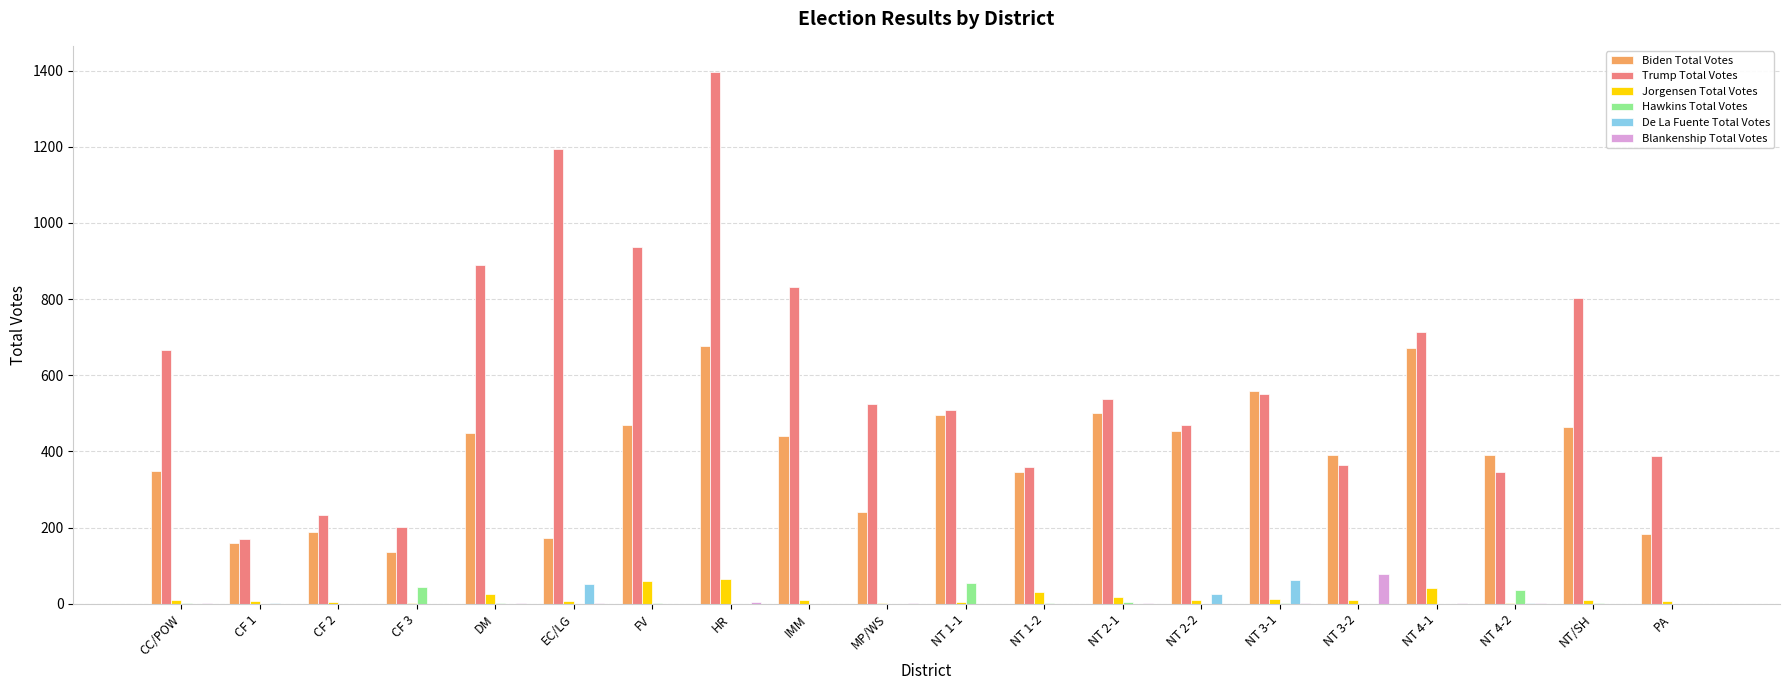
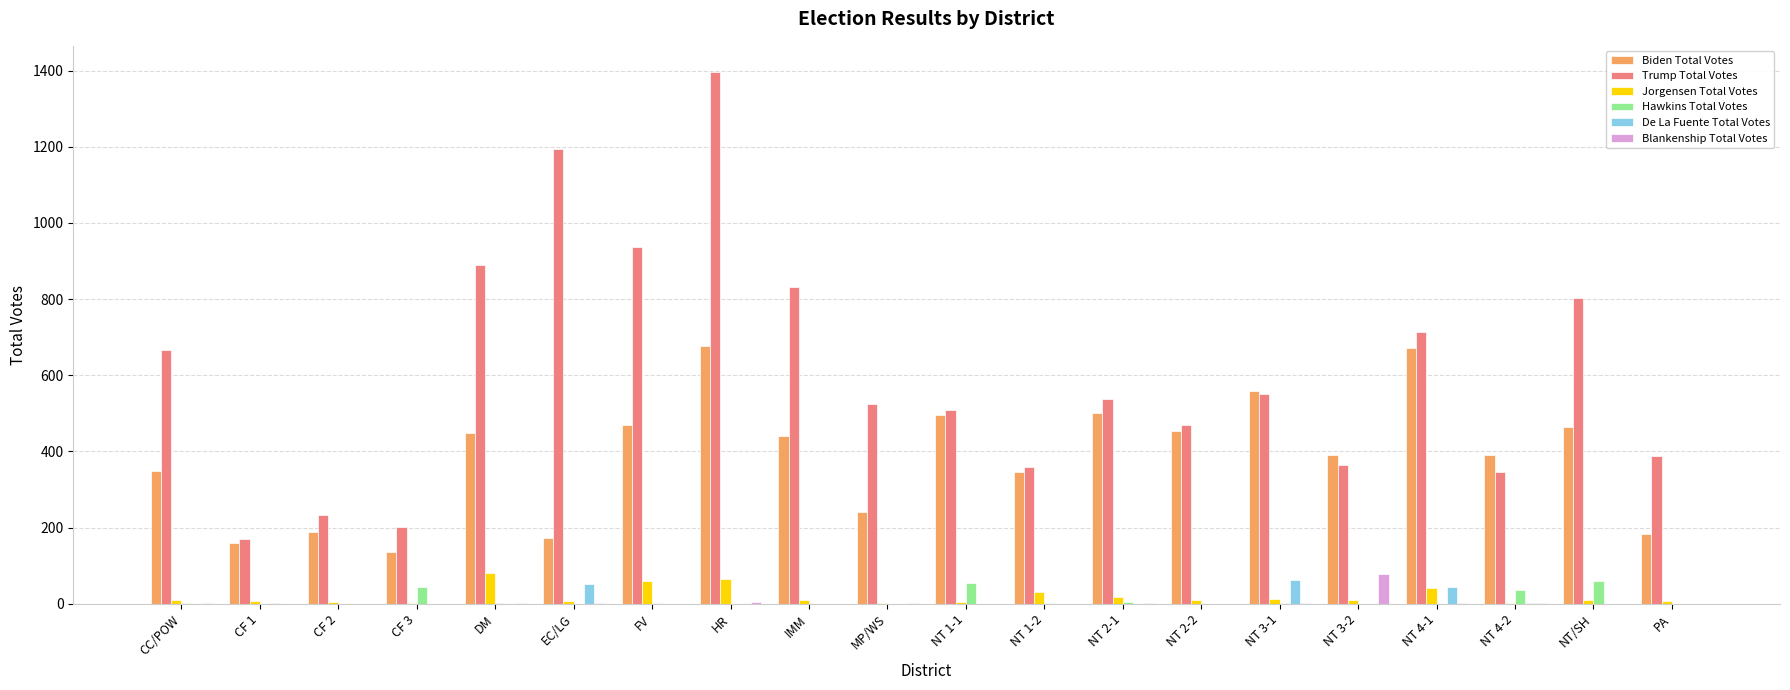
  {
    "Jorgensen Total Votes": {
      "CC/POW": 10,
      "CF 1": 10,
-     "DM": 30,
+     "DM": 80,
      "EC/LG": 10,
      "FV": 60,
      "HR": 70,
      "IMM": 10,
      "NT 1-2": 30,
      "NT 2-1": 20,
      "NT 2-2": 10,
      "NT 3-1": 10,
      "NT 3-2": 10,
      "NT 4-1": 40,
      "NT/SH": 10,
      "PA": 10
    },
    "Hawkins Total Votes": {
      "CF 1": 0,
      "CF 2": 0,
      "CF 3": 40,
      "MP/WS": 0,
      "NT 1-1": 50,
      "NT 3-2": 0,
      "NT 4-1": 0,
      "NT 4-2": 40,
-     "NT/SH": 0,
+     "NT/SH": 60,
      "PA": 0
    },
    "De La Fuente Total Votes": {
      "CC/POW": 0,
      "CF 2": 0,
      "CF 3": 0,
      "DM": 0,
      "EC/LG": 50,
      "HR": 0,
      "IMM": 0,
      "NT 1-1": 0,
      "NT 1-2": 0,
      "NT 2-1": 0,
-     "NT 2-2": 30,
+     "NT 2-2": 0,
      "NT 3-1": 60,
      "NT 3-2": 0,
-     "NT 4-1": 0,
+     "NT 4-1": 40,
      "PA": 0
    },
    "Blankenship Total Votes": {
      "CF 1": 0,
      "CF 3": 0,
      "IMM": 0,
      "NT 3-2": 80,
      "NT/SH": 0,
      "PA": 0
    }
  }
